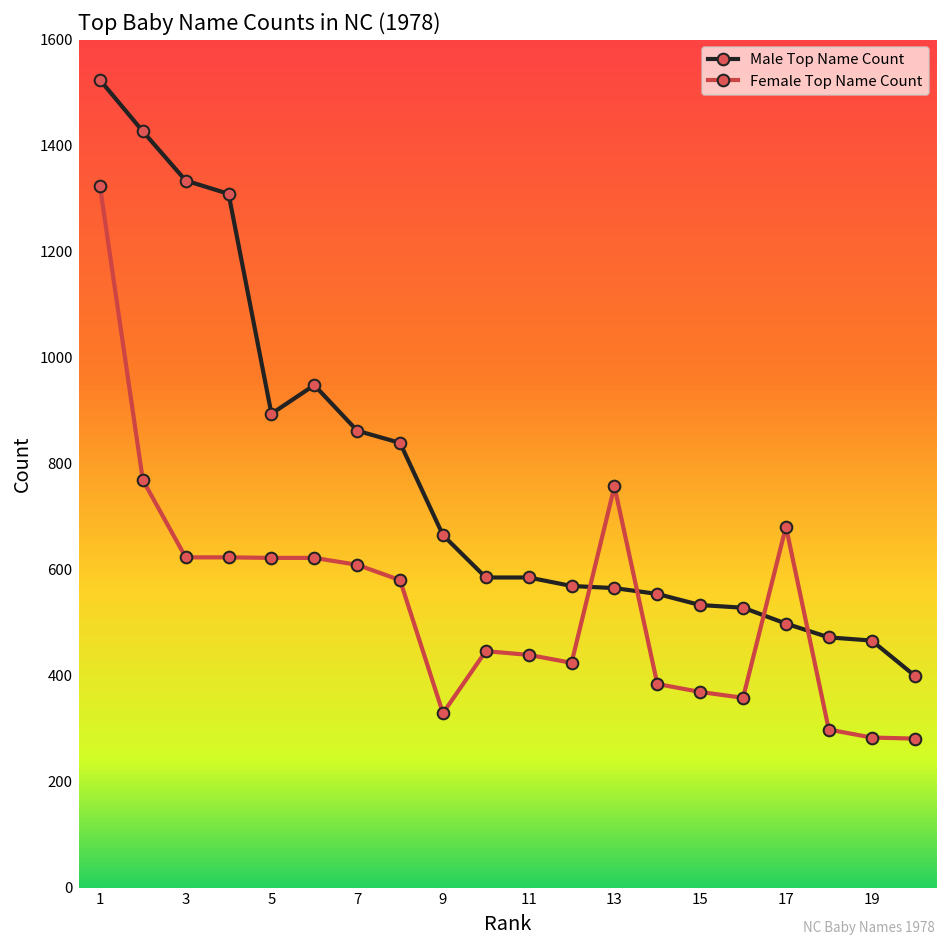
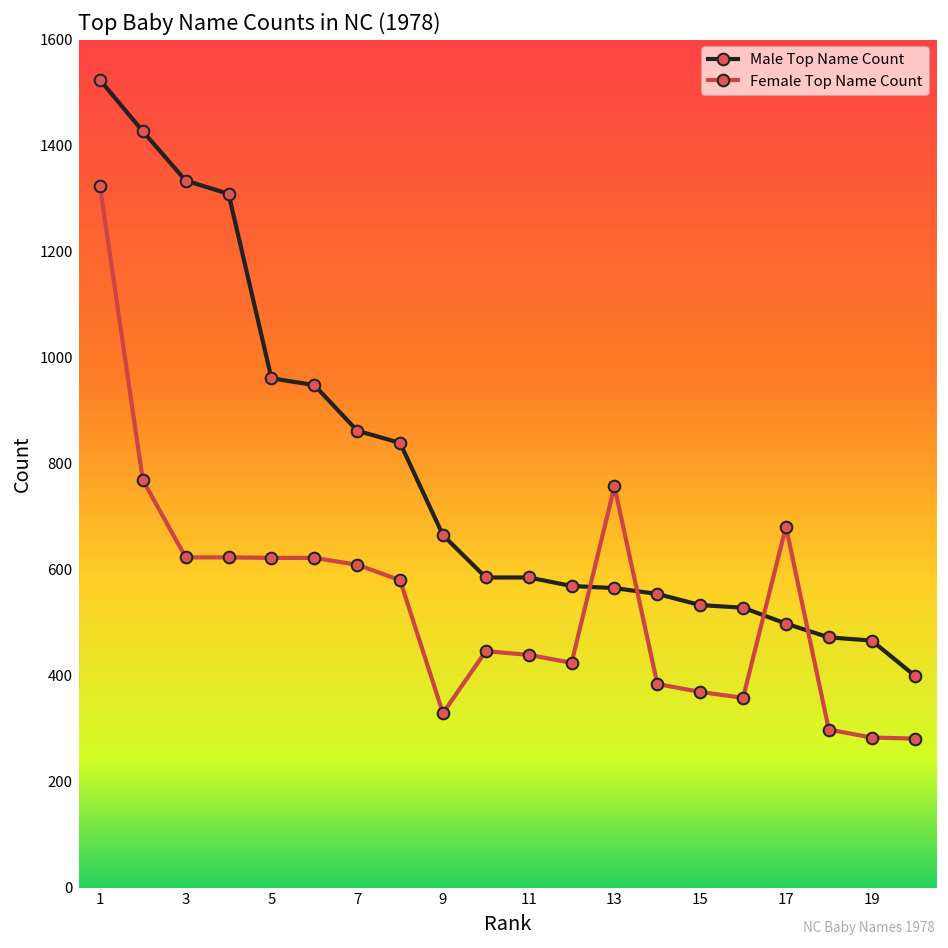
  {
    "Male Top Name Count": {
      "1": 1520,
      "3": 1330,
-     "5": 890,
+     "5": 960,
      "7": 860,
      "9": 670,
      "11": 590,
      "13": 570,
      "15": 530,
      "17": 500,
      "19": 470
    },
    "Female Top Name Count": {
      "1": 1320,
      "3": 620,
      "5": 620,
      "7": 610,
      "9": 330,
      "11": 440,
      "13": 760,
      "15": 370,
      "17": 680,
      "19": 280
    }
  }
